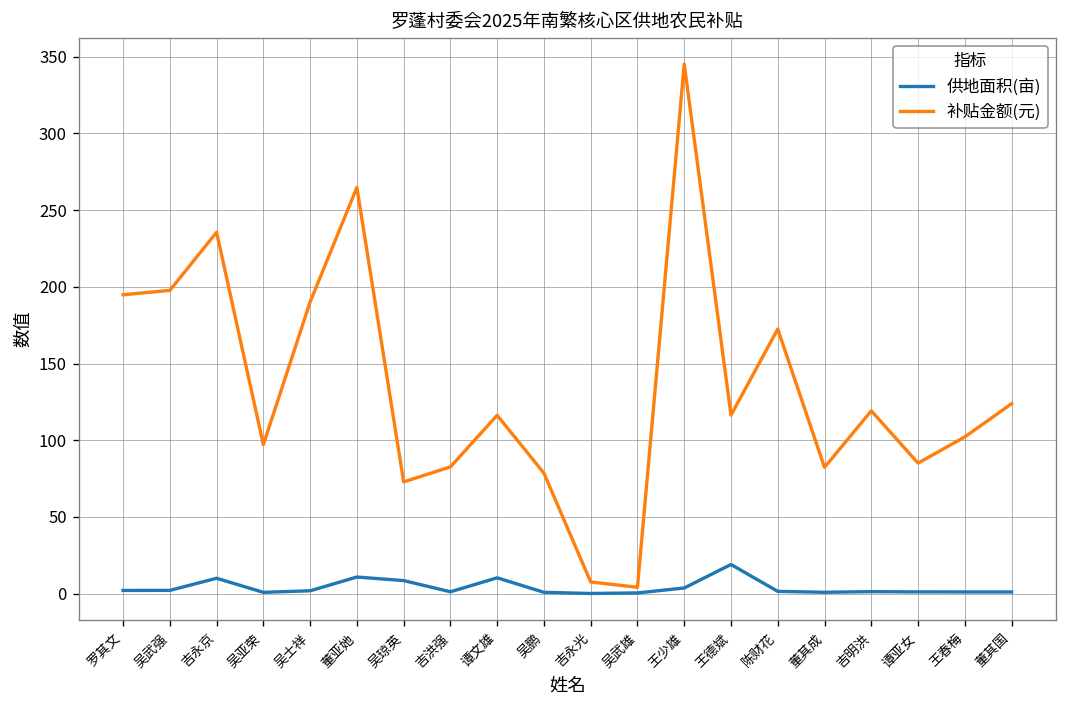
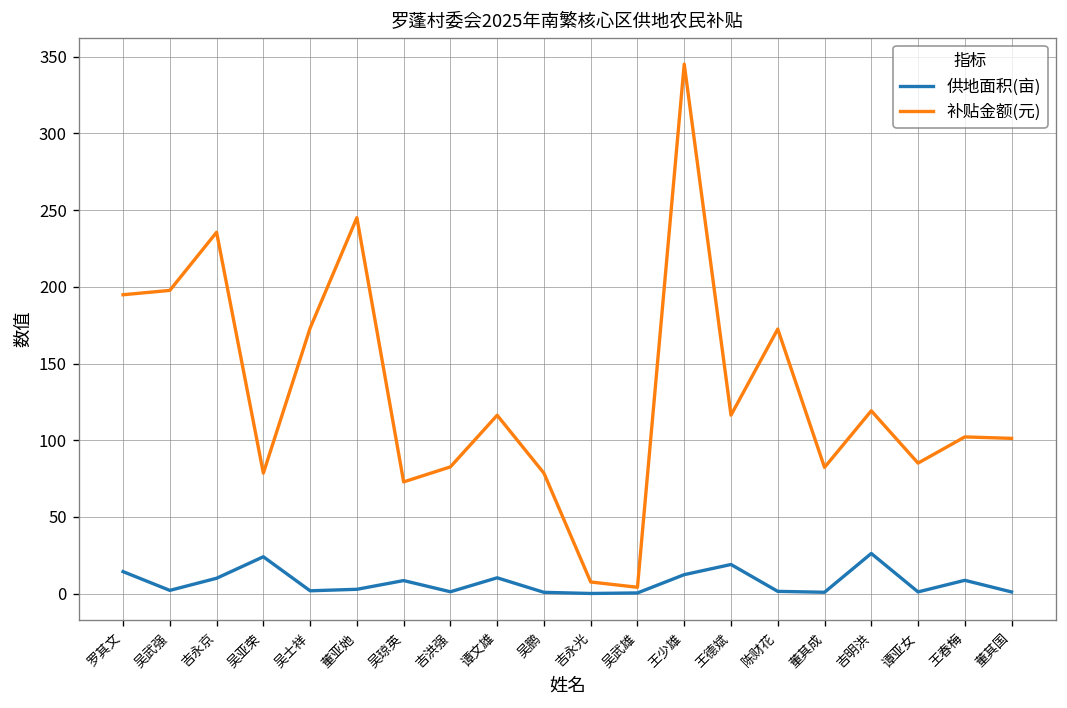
  {
    "供地面积(亩)": {
-     "罗其文": 2,
+     "罗其文": 14,
      "吴武强": 2,
      "吉永京": 10,
-     "吴亚荣": 1,
+     "吴亚荣": 24,
      "吴士祥": 2,
-     "董亚她": 11,
+     "董亚她": 3,
      "吴琼英": 8,
      "吉洪强": 1,
      "谭文雄": 10,
      "吴鹏": 1,
      "吉永光": 0,
      "吴武雄": 0,
-     "王少雄": 4,
+     "王少雄": 12,
      "王德斌": 19,
      "陈财花": 1,
      "董其成": 1,
-     "吉明洪": 1,
+     "吉明洪": 26,
      "谭亚女": 1,
-     "王春梅": 1,
+     "王春梅": 9,
      "董其国": 1
    },
    "补贴金额(元)": {
      "罗其文": 195,
      "吴武强": 198,
      "吉永京": 236,
-     "吴亚荣": 97,
-     "吴士祥": 190,
-     "董亚她": 265,
+     "吴亚荣": 79,
+     "吴士祥": 173,
+     "董亚她": 245,
      "吴琼英": 73,
      "吉洪强": 83,
      "谭文雄": 116,
      "吴鹏": 79,
      "吉永光": 8,
      "吴武雄": 4,
      "王少雄": 345,
      "王德斌": 116,
      "陈财花": 172,
      "董其成": 82,
      "吉明洪": 119,
      "谭亚女": 85,
      "王春梅": 102,
-     "董其国": 124
+     "董其国": 101
    }
  }
